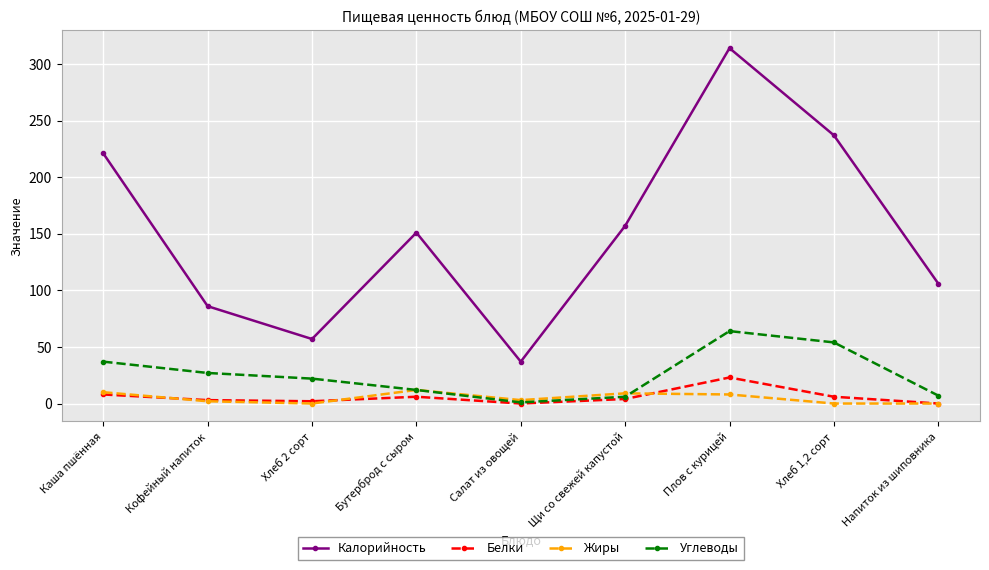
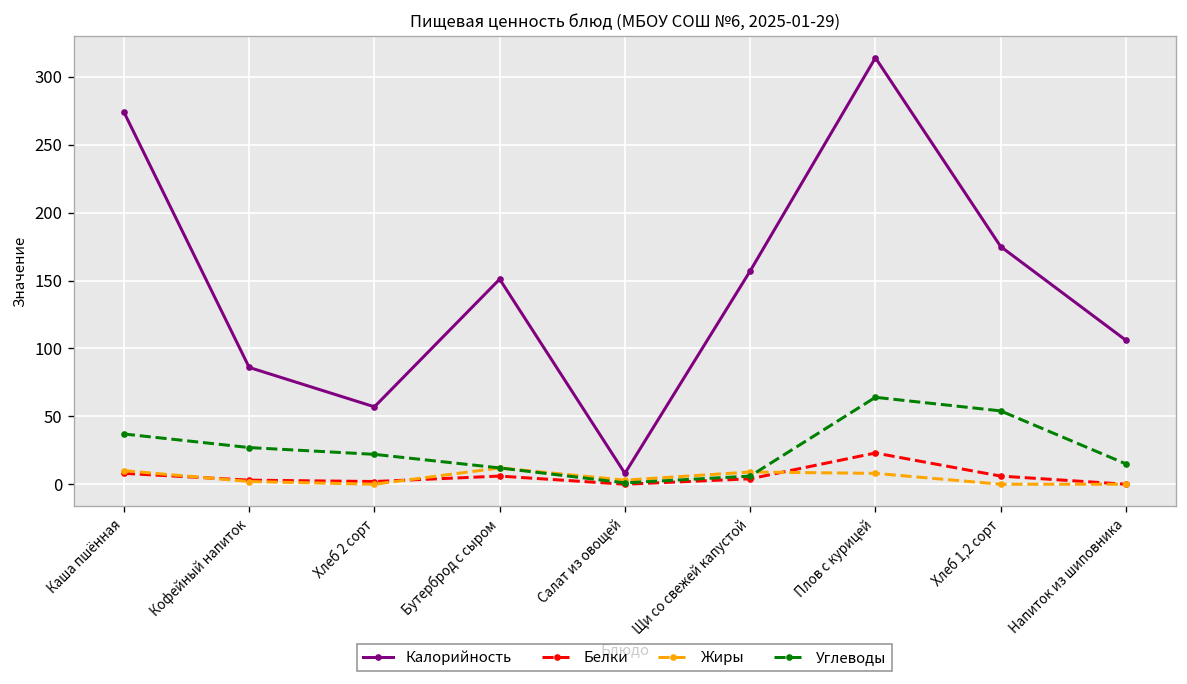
  {
    "Калорийность": {
-     "Каша пшённая": 221,
+     "Каша пшённая": 274,
      "Кофейный напиток": 86,
      "Хлеб 2 сорт": 57,
      "Бутерброд с сыром": 151,
-     "Салат из овощей": 37,
+     "Салат из овощей": 8,
      "Щи со свежей капустой": 157,
      "Плов с курицей": 314,
-     "Хлеб 1,2 сорт": 237,
+     "Хлеб 1,2 сорт": 175,
      "Напиток из шиповника": 106
    },
    "Белки": {
      "Бутерброд с сыром": 6,
      "Плов с курицей": 23,
      "Хлеб 1,2 сорт": 6
    },
    "Жиры": {
      "Щи со свежей капустой": 9,
      "Плов с курицей": 8,
      "Хлеб 1,2 сорт": 0
    },
    "Углеводы": {
      "Каша пшённая": 37,
      "Кофейный напиток": 27,
      "Хлеб 2 сорт": 22,
      "Плов с курицей": 64,
      "Хлеб 1,2 сорт": 54,
-     "Напиток из шиповника": 7
+     "Напиток из шиповника": 15
    }
  }
